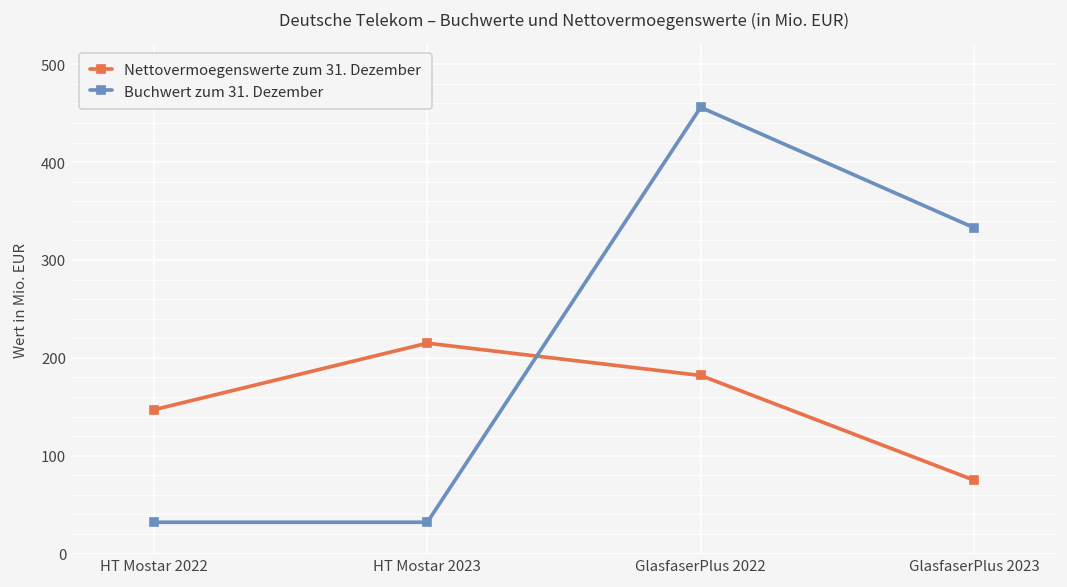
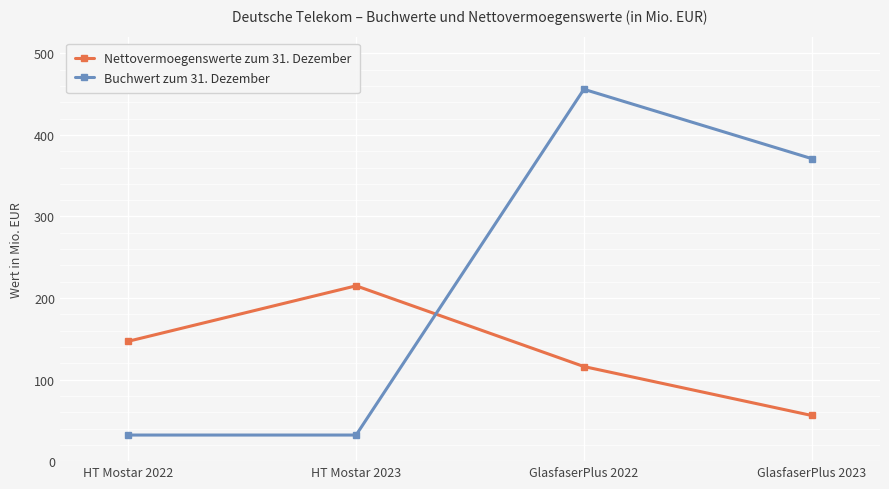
  {
    "Nettovermoegenswerte zum 31. Dezember": {
      "HT Mostar 2022": 150,
      "HT Mostar 2023": 220,
-     "GlasfaserPlus 2022": 180,
-     "GlasfaserPlus 2023": 80
+     "GlasfaserPlus 2022": 120,
+     "GlasfaserPlus 2023": 60
    },
    "Buchwert zum 31. Dezember": {
      "HT Mostar 2022": 30,
      "HT Mostar 2023": 30,
      "GlasfaserPlus 2022": 460,
-     "GlasfaserPlus 2023": 330
+     "GlasfaserPlus 2023": 370
    }
  }
